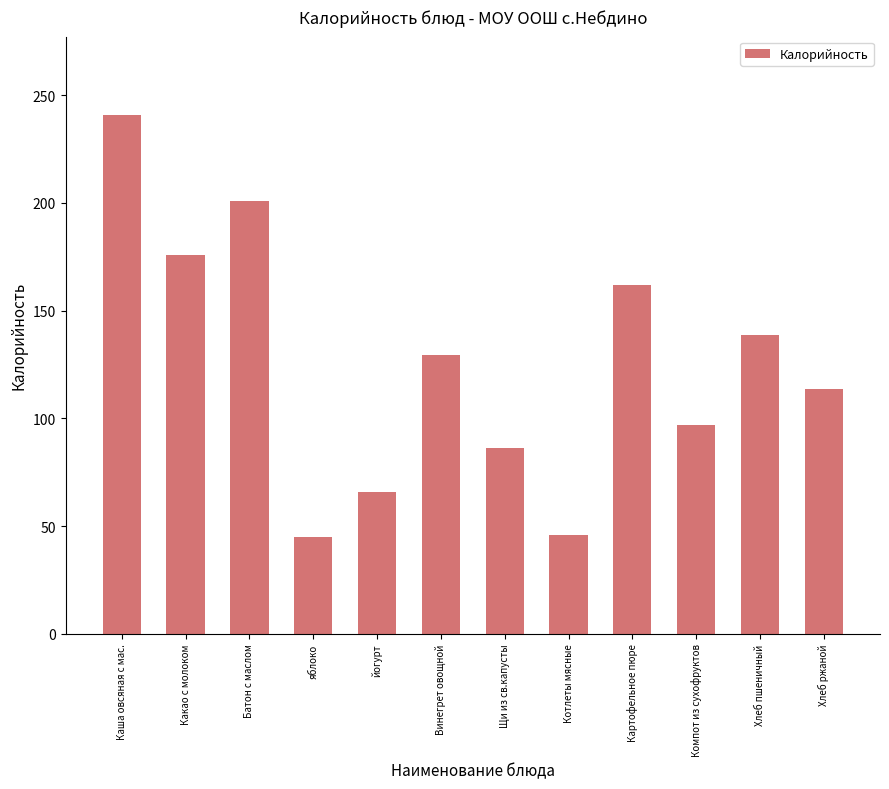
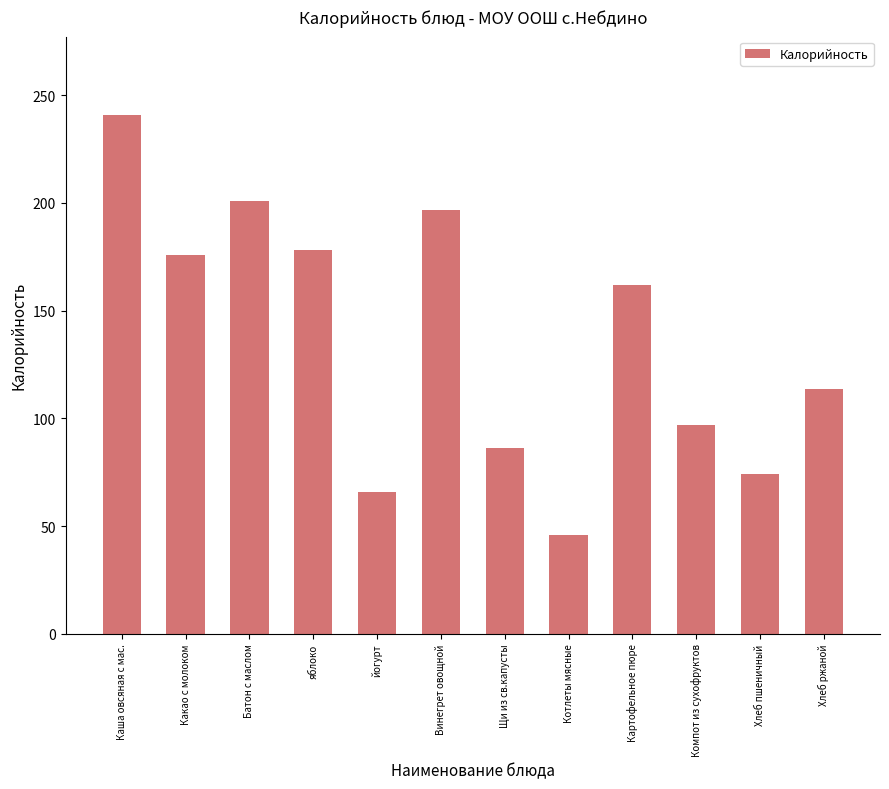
  {
    "Каша овсяная с мас.": 241,
    "Какао с молоком": 176,
    "Батон с маслом": 201,
-   "яблоко": 45,
+   "яблоко": 178,
    "йогурт": 66,
-   "Винегрет овощной": 129,
+   "Винегрет овощной": 197,
    "Щи из св.капусты": 86,
    "Котлеты мясные": 46,
    "Картофельное пюре": 162,
    "Компот из сухофруктов": 97,
-   "Хлеб пшеничный": 139,
+   "Хлеб пшеничный": 74,
    "Хлеб ржаной": 113
  }
